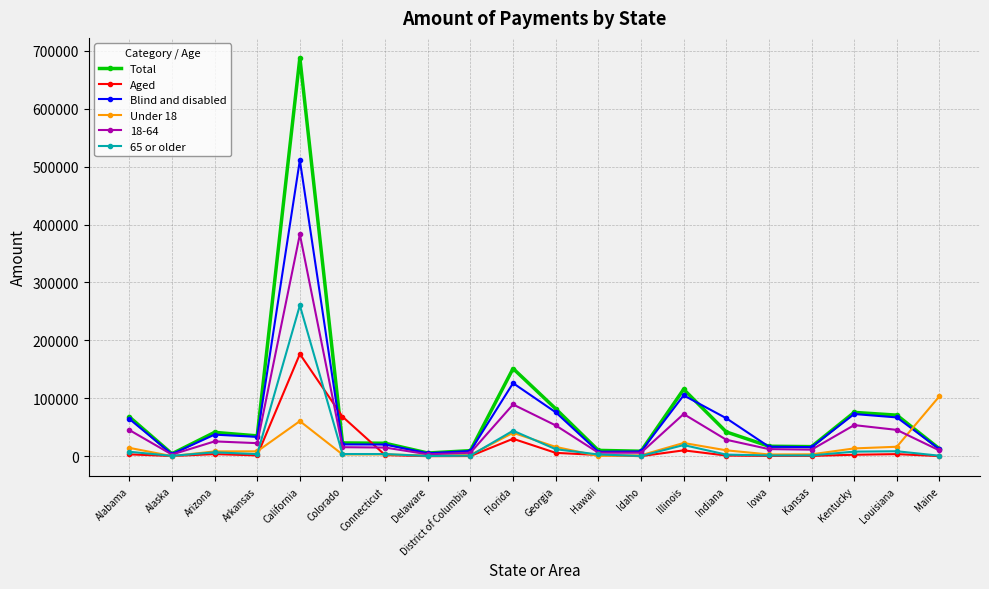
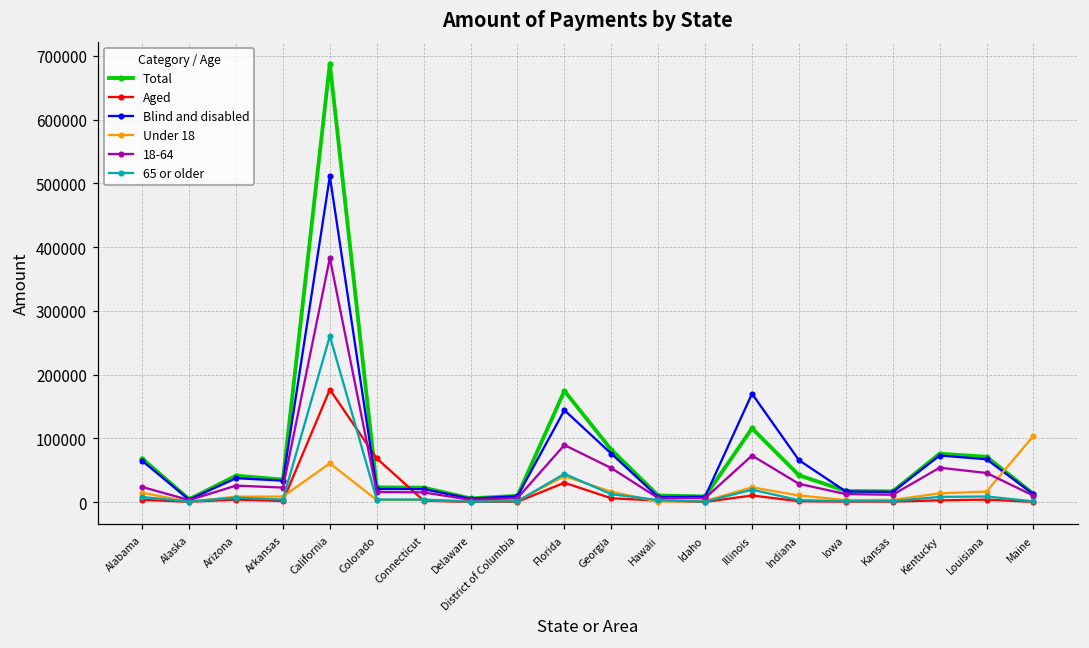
  {
    "Total": {
      "California": 690000,
-     "Florida": 150000,
+     "Florida": 170000,
      "Georgia": 80000,
      "Illinois": 120000,
      "Indiana": 40000
    },
    "Aged": {
      "Alabama": 0,
      "California": 180000,
      "Colorado": 70000,
      "Florida": 30000,
      "Georgia": 10000,
      "Illinois": 10000,
      "Kentucky": 0,
      "Louisiana": 0
    },
    "Blind and disabled": {
      "California": 510000,
-     "Florida": 130000,
+     "Florida": 140000,
      "Georgia": 80000,
-     "Illinois": 110000,
+     "Illinois": 170000,
      "Indiana": 70000
    },
    "Under 18": {
      "Alabama": 10000,
      "Arkansas": 10000,
      "California": 60000,
      "Indiana": 10000,
      "Kentucky": 10000,
      "Louisiana": 20000,
      "Maine": 100000
    },
    "18-64": {
-     "Alabama": 50000,
+     "Alabama": 20000,
      "Arizona": 30000,
      "Arkansas": 20000,
      "California": 380000,
      "Colorado": 20000,
      "Connecticut": 20000,
      "Florida": 90000,
      "Georgia": 50000,
      "Illinois": 70000,
      "Indiana": 30000,
      "Kansas": 10000,
      "Kentucky": 50000,
      "Louisiana": 50000
    },
    "65 or older": {
      "Alabama": 10000,
      "California": 260000,
      "Kentucky": 10000,
      "Louisiana": 10000
    }
  }
